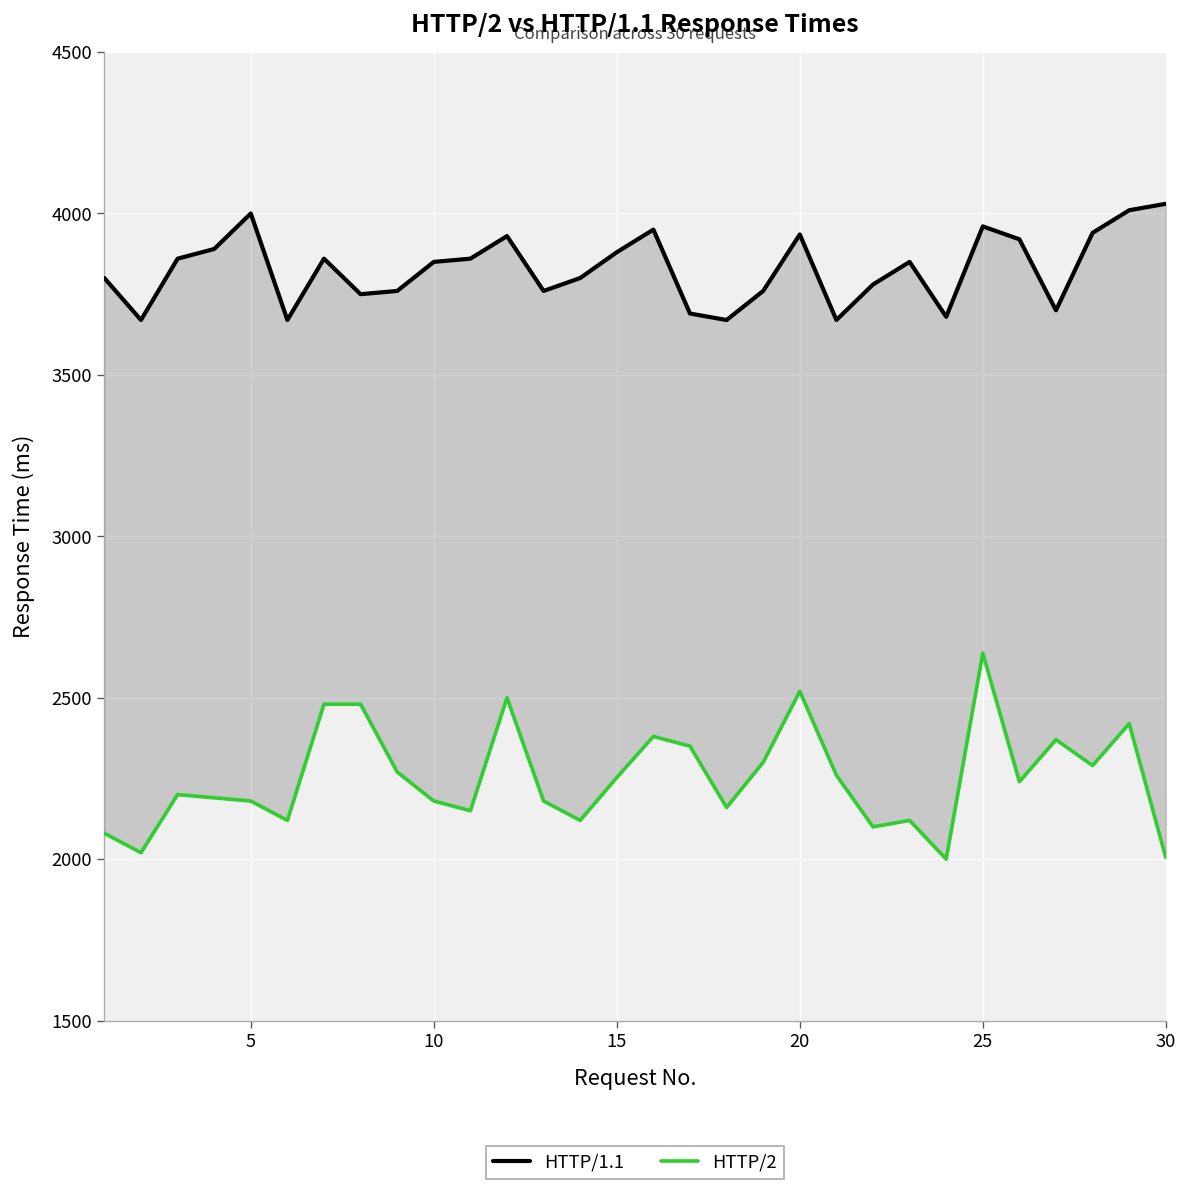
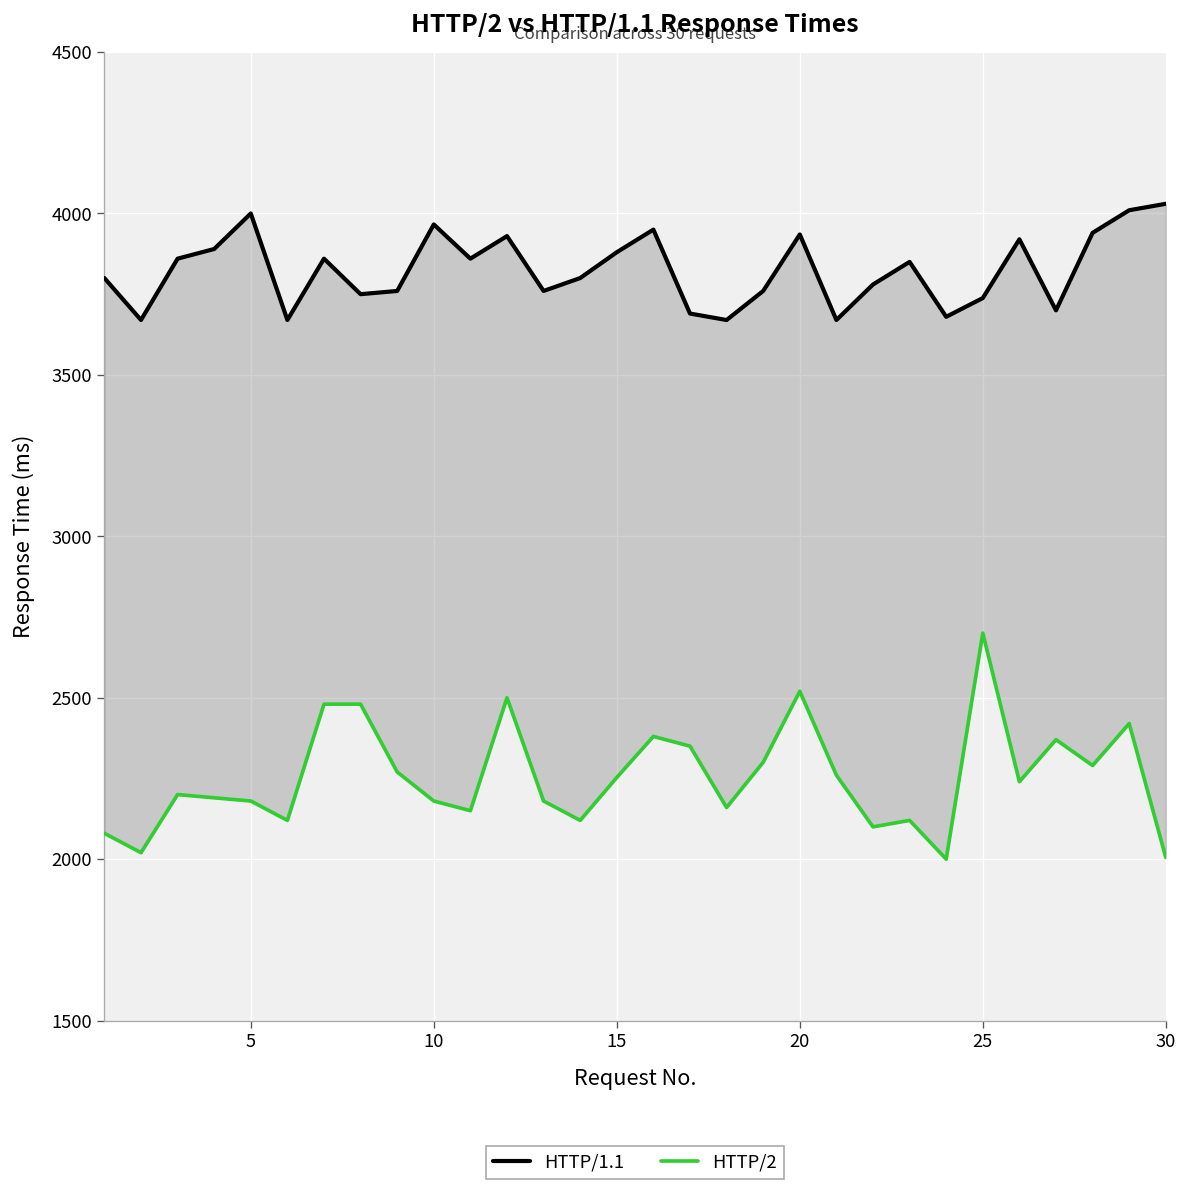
  {
    "HTTP/1.1": {
      "5": 4000,
-     "10": 3850,
+     "10": 3970,
      "15": 3880,
      "20": 3940,
-     "25": 3960,
+     "25": 3740,
      "30": 4030
    },
    "HTTP/2": {
      "5": 2180,
      "10": 2180,
      "15": 2250,
      "20": 2520,
-     "25": 2640,
+     "25": 2700,
      "30": 2010
    }
  }
